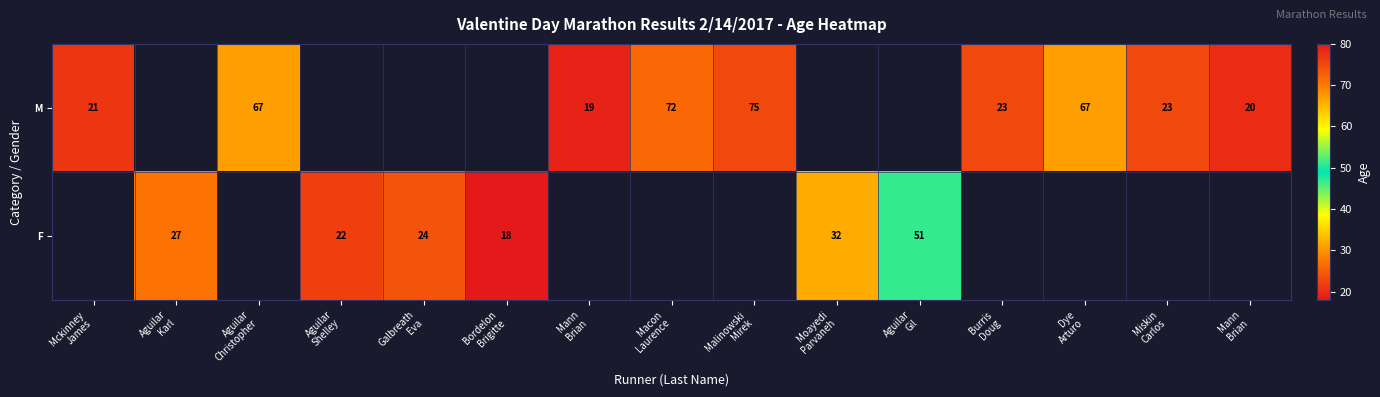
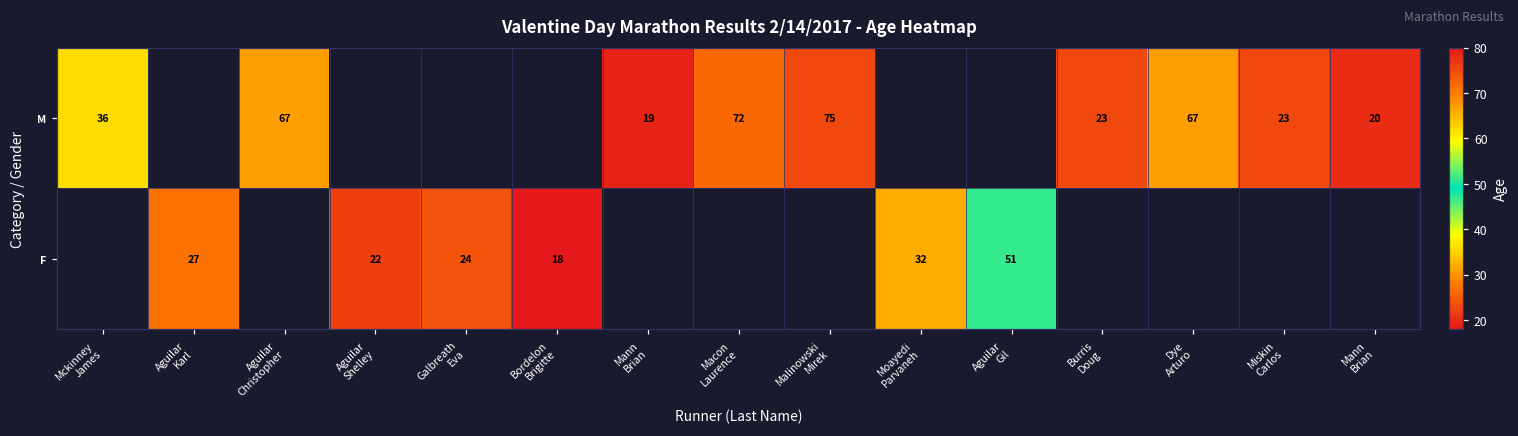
  {
    "M": {
-     "Mckinney James": 21,
+     "Mckinney James": 36,
      "Aguilar Christopher": 67,
      "Macon Laurence": 72,
      "Malinowski Mirek": 75,
      "Burris Doug": 23,
      "Dye Arturo": 67,
      "Miskin Carlos": 23
    },
    "F": {
      "Aguilar Karl": 27,
      "Aguilar Shelley": 22,
      "Galbreath Eva": 24,
      "Bordelon Brigitte": 18,
      "Moayedi Parvaneh": 32,
      "Aguilar Gil": 51
    }
  }
